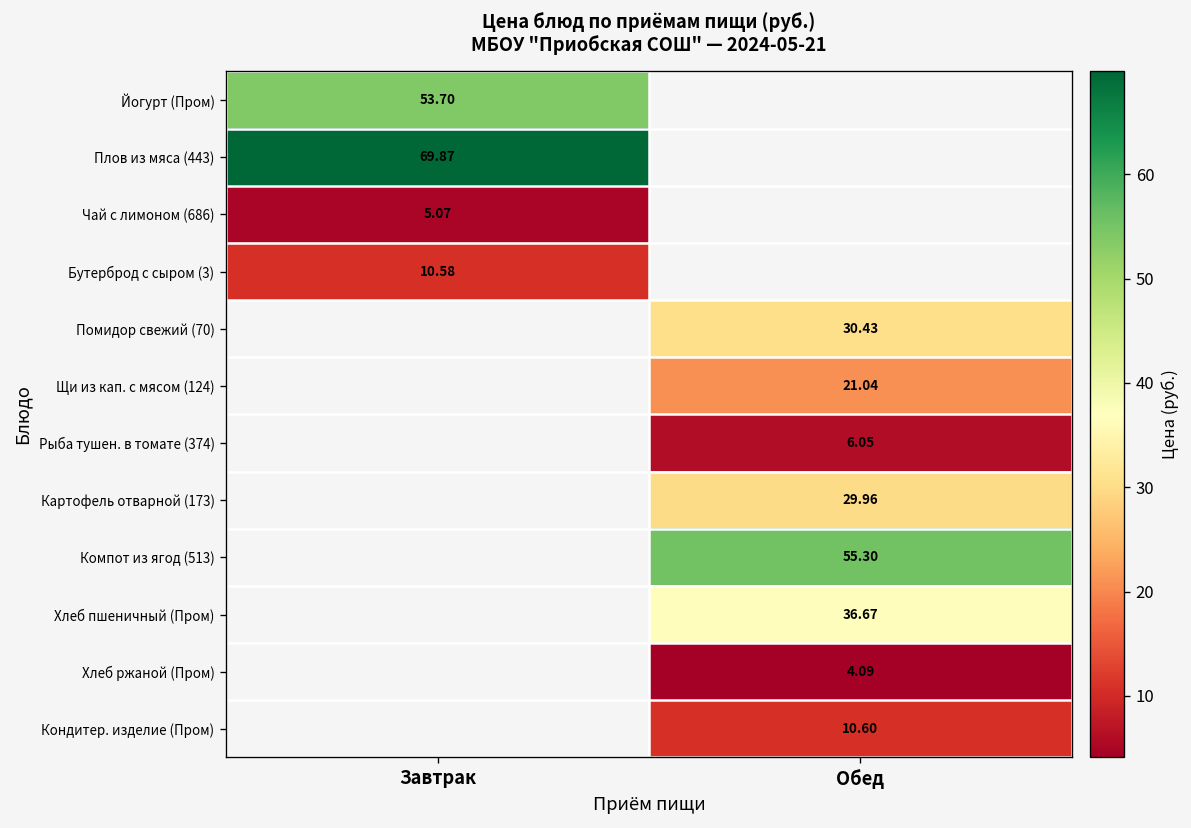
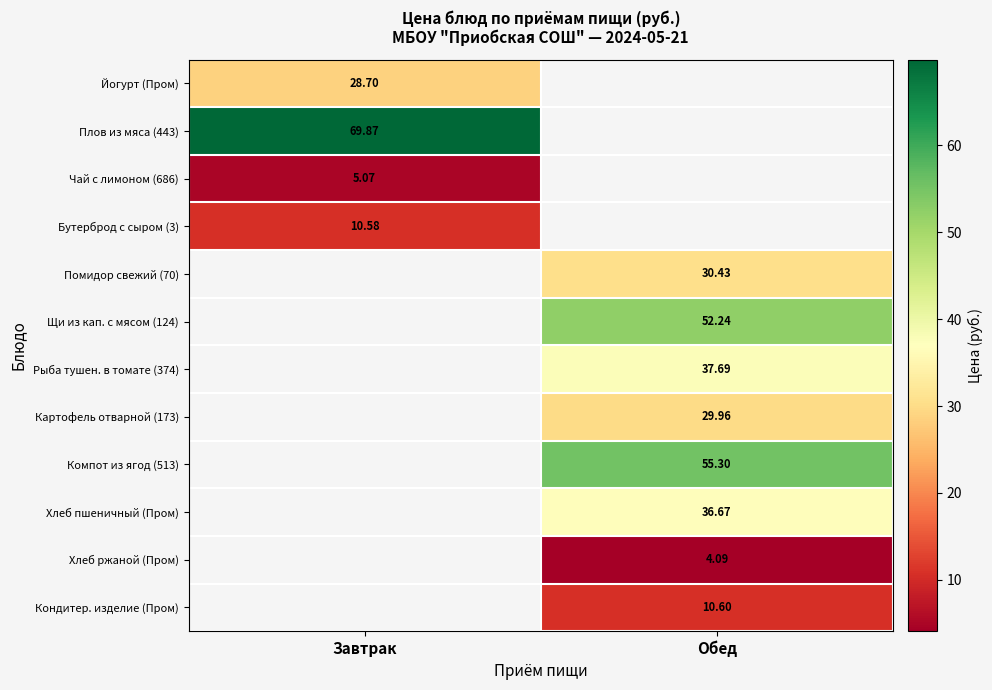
  {
    "Йогурт (Пром)": {
-     "Завтрак": 53.70
+     "Завтрак": 28.70
    },
    "Плов из мяса (443)": {
      "Завтрак": 69.87
    },
    "Чай с лимоном (686)": {
      "Завтрак": 5.07
    },
    "Бутерброд с сыром (3)": {
      "Завтрак": 10.58
    },
    "Помидор свежий (70)": {
      "Обед": 30.43
    },
    "Щи из кап. с мясом (124)": {
-     "Обед": 21.04
+     "Обед": 52.24
    },
    "Рыба тушен. в томате (374)": {
-     "Обед": 6.05
+     "Обед": 37.69
    },
    "Картофель отварной (173)": {
      "Обед": 29.96
    },
    "Компот из ягод (513)": {
      "Обед": 55.30
    },
    "Хлеб пшеничный (Пром)": {
      "Обед": 36.67
    },
    "Хлеб ржаной (Пром)": {
      "Обед": 4.09
    },
    "Кондитер. изделие (Пром)": {
      "Обед": 10.60
    }
  }
